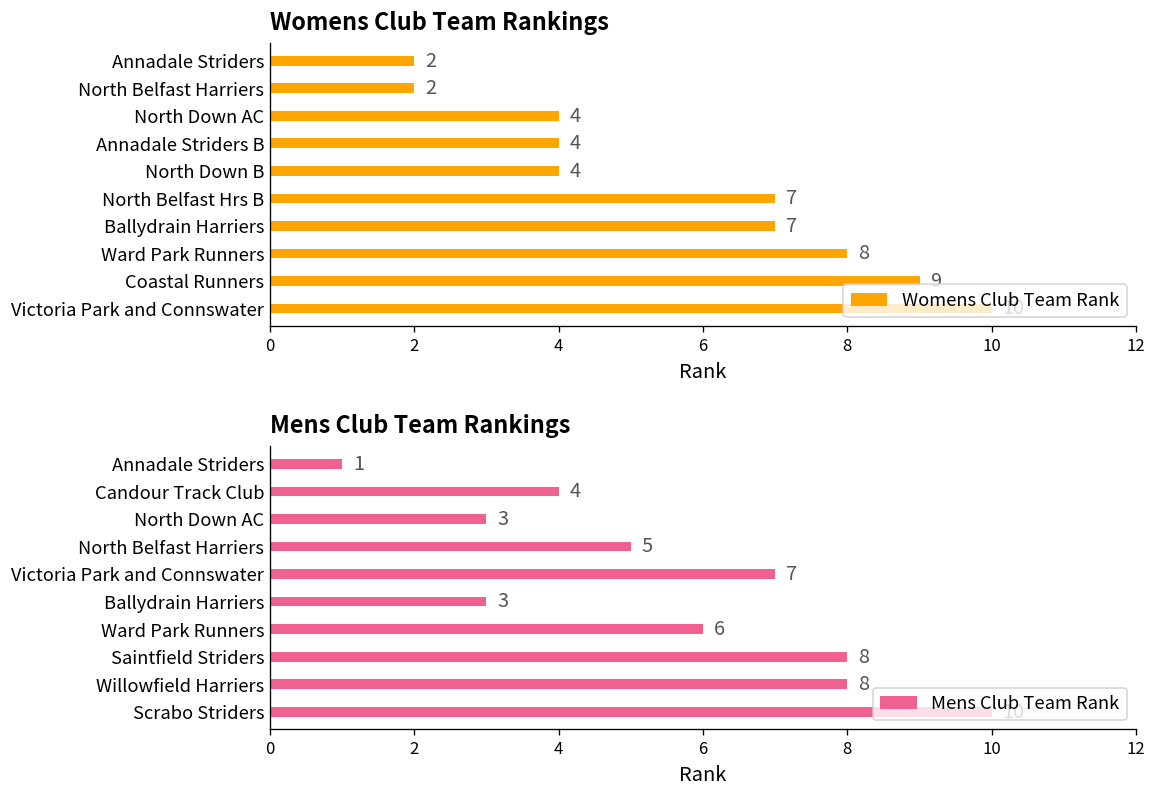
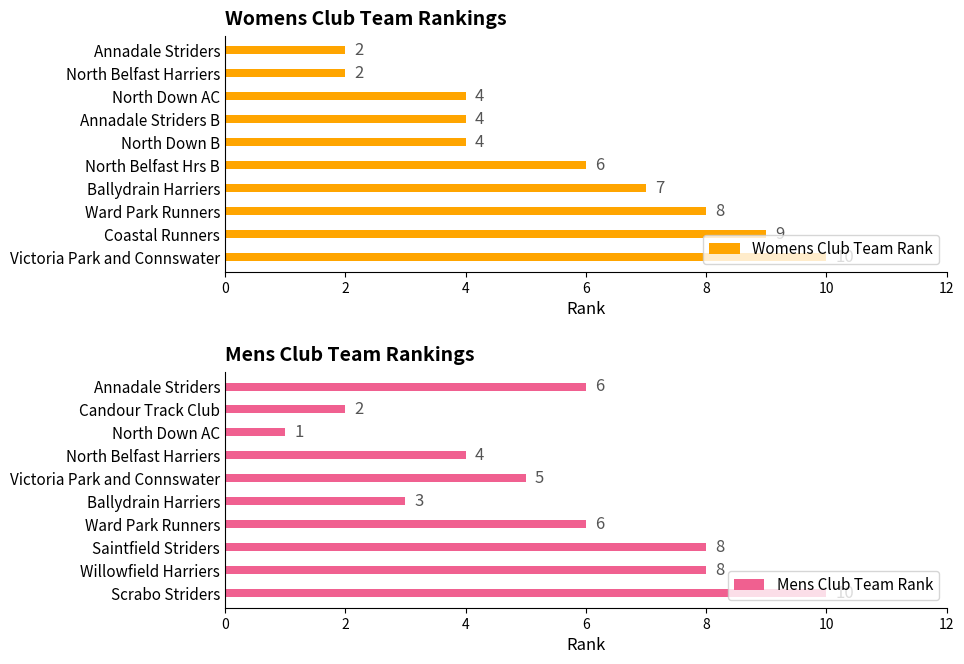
  {
    "Womens Club Team Rankings": {
      "Annadale Striders": 2,
      "North Belfast Harriers": 2,
      "North Down AC": 4,
      "Annadale Striders B": 4,
      "North Down B": 4,
-     "North Belfast Hrs B": 7,
+     "North Belfast Hrs B": 6,
      "Ballydrain Harriers": 7,
      "Ward Park Runners": 8
    },
    "Mens Club Team Rankings": {
-     "Annadale Striders": 1,
-     "Candour Track Club": 4,
-     "North Down AC": 3,
-     "North Belfast Harriers": 5,
-     "Victoria Park and Connswater": 7,
+     "Annadale Striders": 6,
+     "Candour Track Club": 2,
+     "North Down AC": 1,
+     "North Belfast Harriers": 4,
+     "Victoria Park and Connswater": 5,
      "Ballydrain Harriers": 3,
      "Ward Park Runners": 6,
      "Saintfield Striders": 8,
      "Willowfield Harriers": 8
    }
  }
